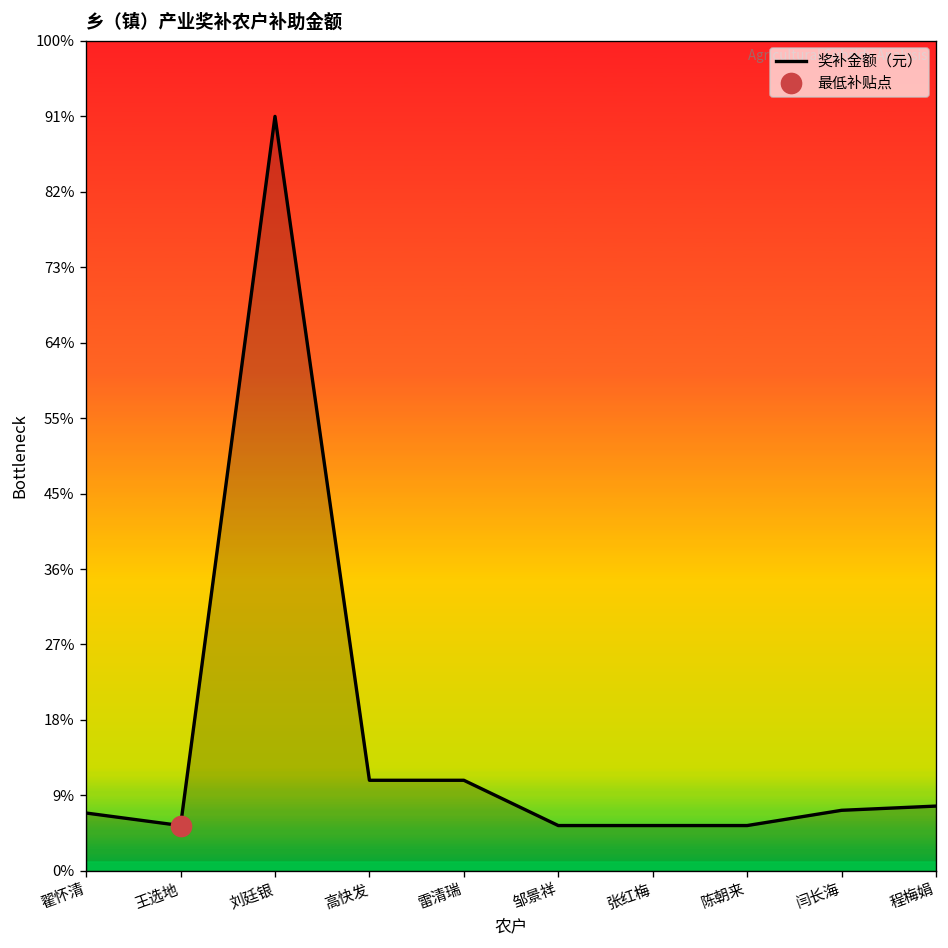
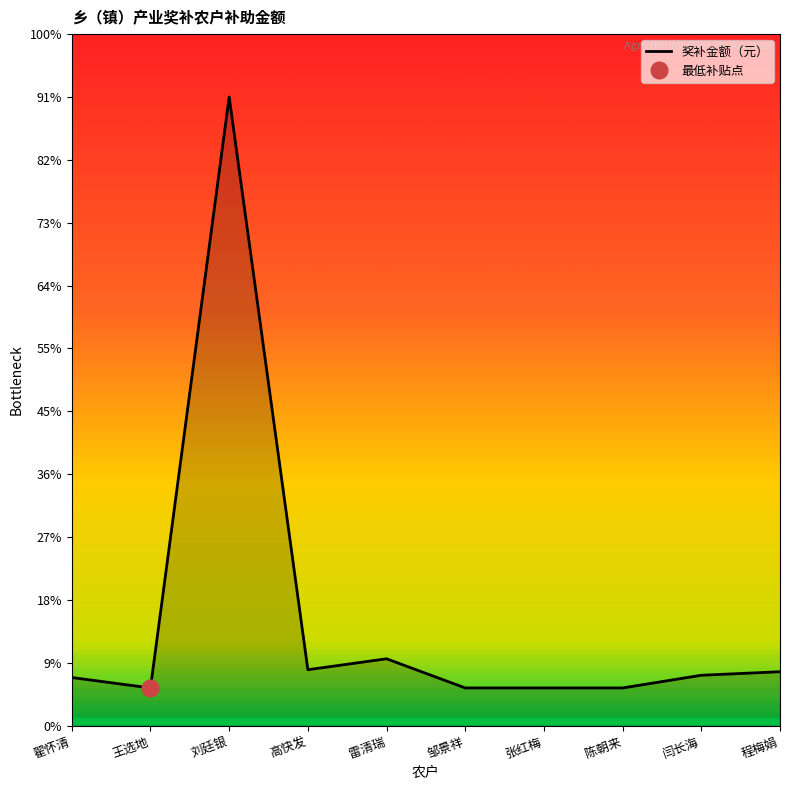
  {
    "奖补金额（元）": {
      "翟怀清": "7%",
      "刘廷银": "91%",
-     "高快发": "11%",
-     "雷清瑞": "11%",
+     "高快发": "8%",
+     "雷清瑞": "10%",
      "邹景祥": "5%",
      "张红梅": "5%",
      "陈朝来": "5%",
      "闫长海": "7%",
      "程梅娟": "8%"
    }
  }
